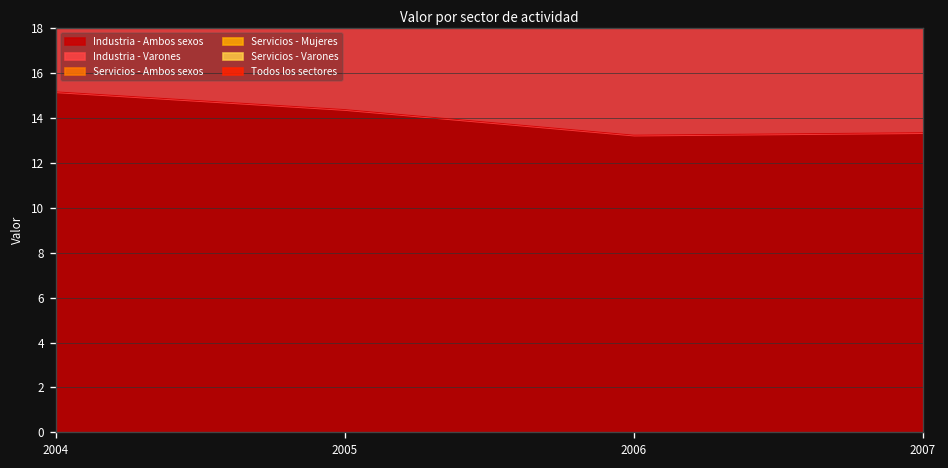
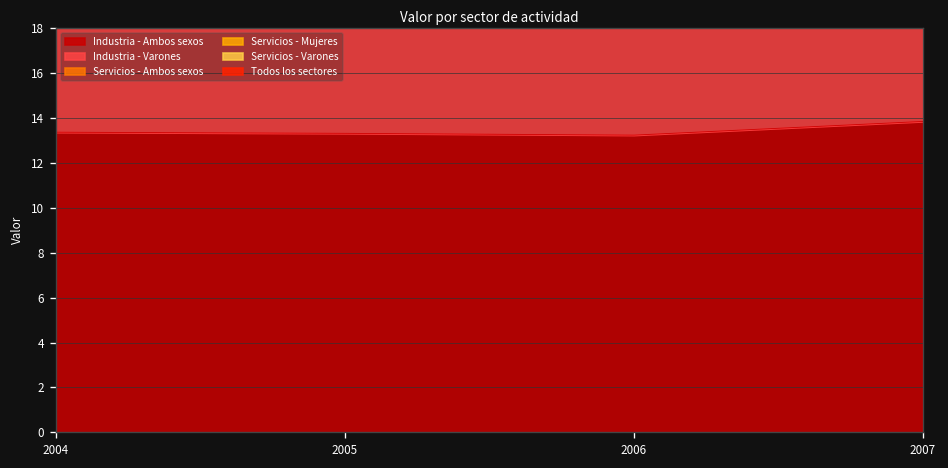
  {
    "Industria - Ambos sexos": {
-     "2004": 15.2,
-     "2005": 14.4,
+     "2004": 13.4,
+     "2005": 13.3,
      "2006": 13.2,
-     "2007": 13.4
+     "2007": 13.9
    }
  }
